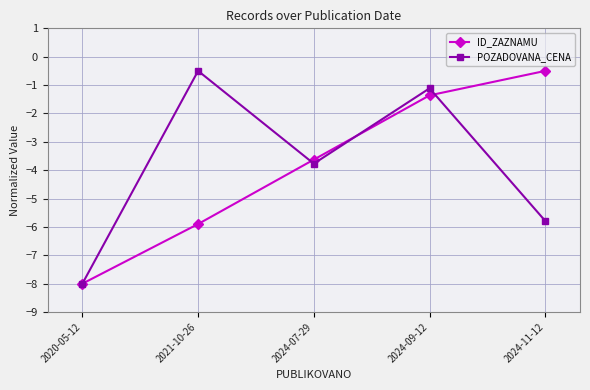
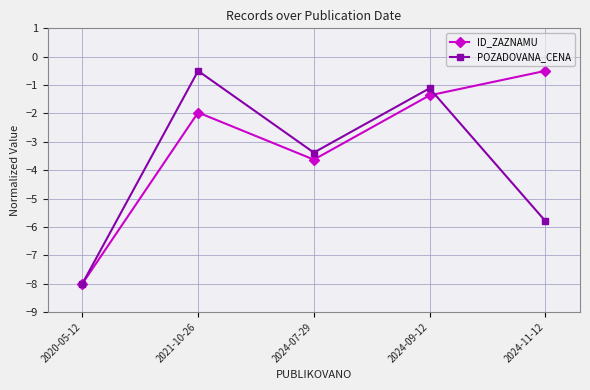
  {
    "ID_ZAZNAMU": {
-     "2021-10-26": -5.9,
+     "2021-10-26": -2.0,
      "2024-07-29": -3.6,
      "2024-09-12": -1.4,
      "2024-11-12": -0.5
    },
    "POZADOVANA_CENA": {
      "2021-10-26": -0.5,
-     "2024-07-29": -3.8,
+     "2024-07-29": -3.4,
      "2024-09-12": -1.1,
      "2024-11-12": -5.8
    }
  }
